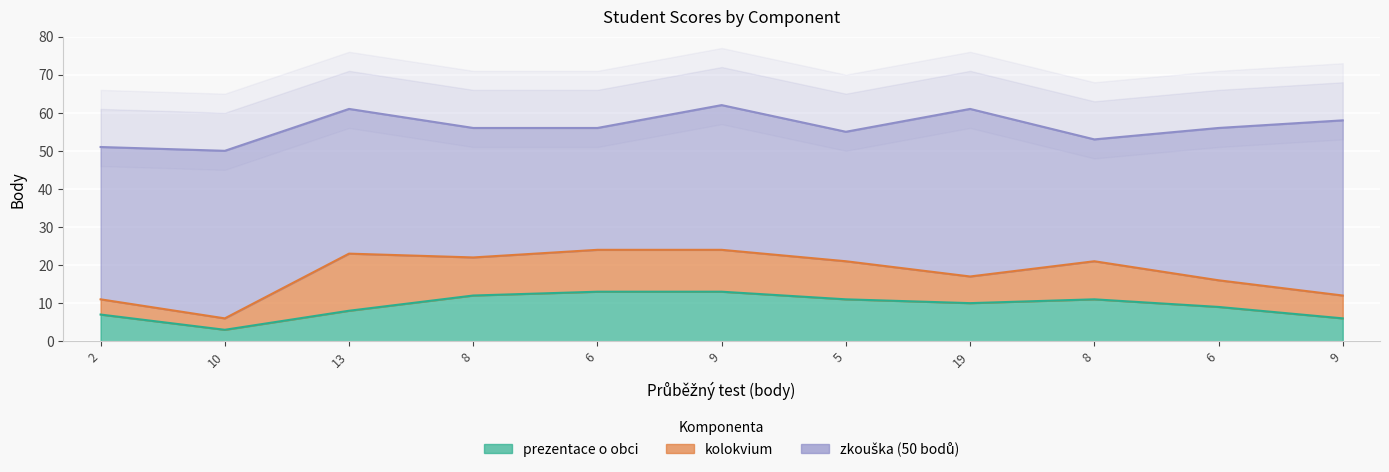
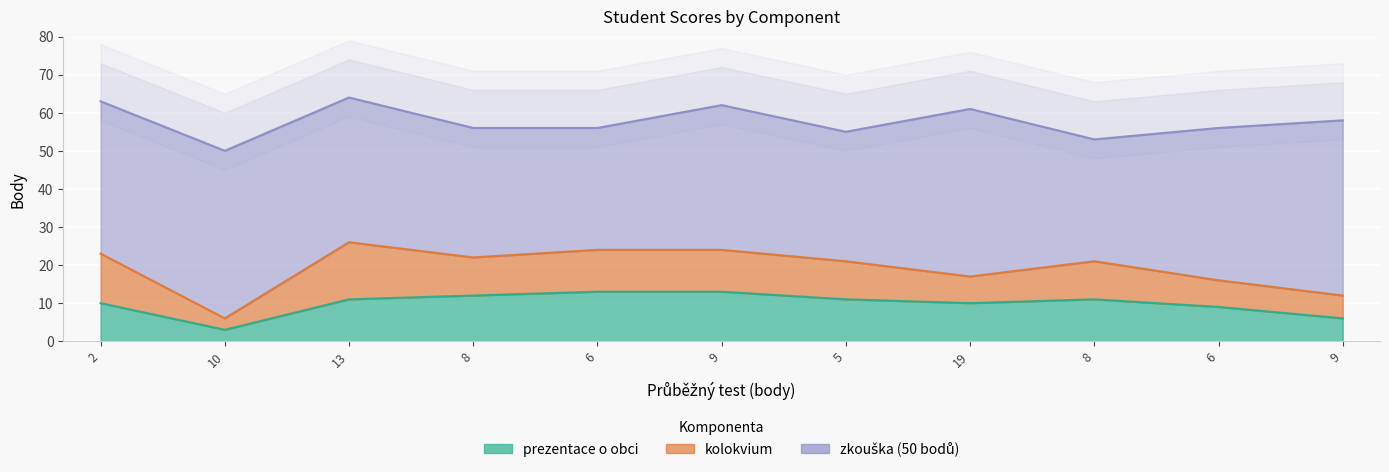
  {
    "prezentace o obci": {
-     "2": 7,
+     "2": 10,
      "10": 3,
-     "13": 8,
+     "13": 11,
      "5": 11,
      "19": 10
    },
    "kolokvium": {
-     "2": 4,
+     "2": 13,
      "10": 3,
      "13": 15,
      "5": 10,
      "19": 7
    }
  }
